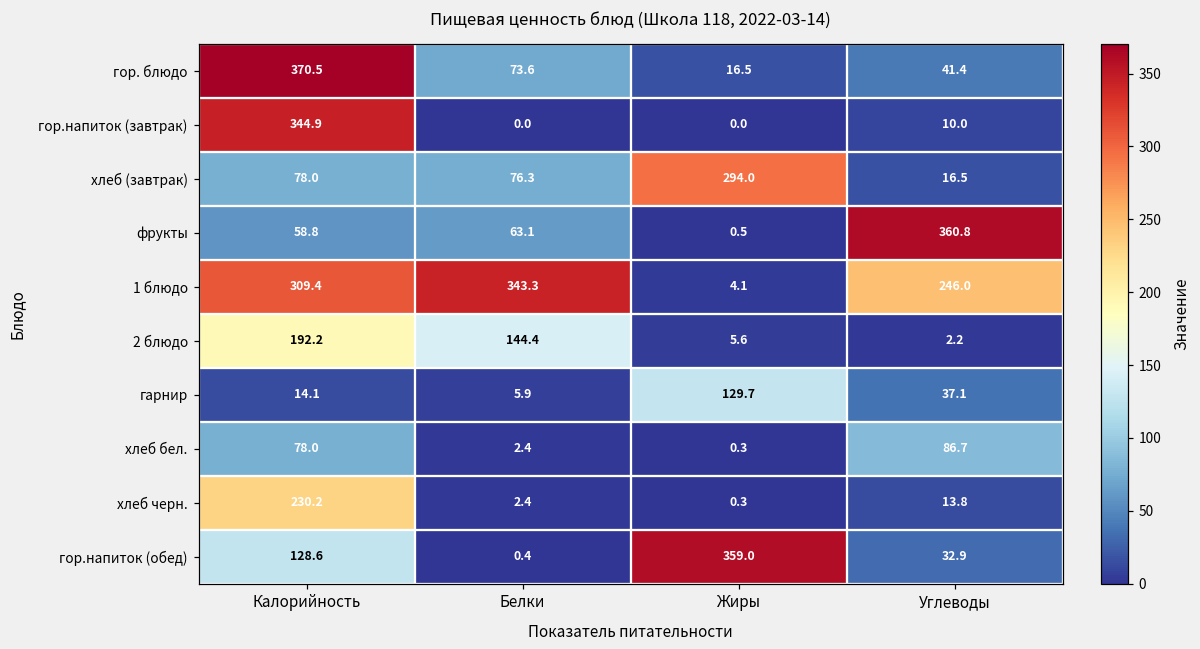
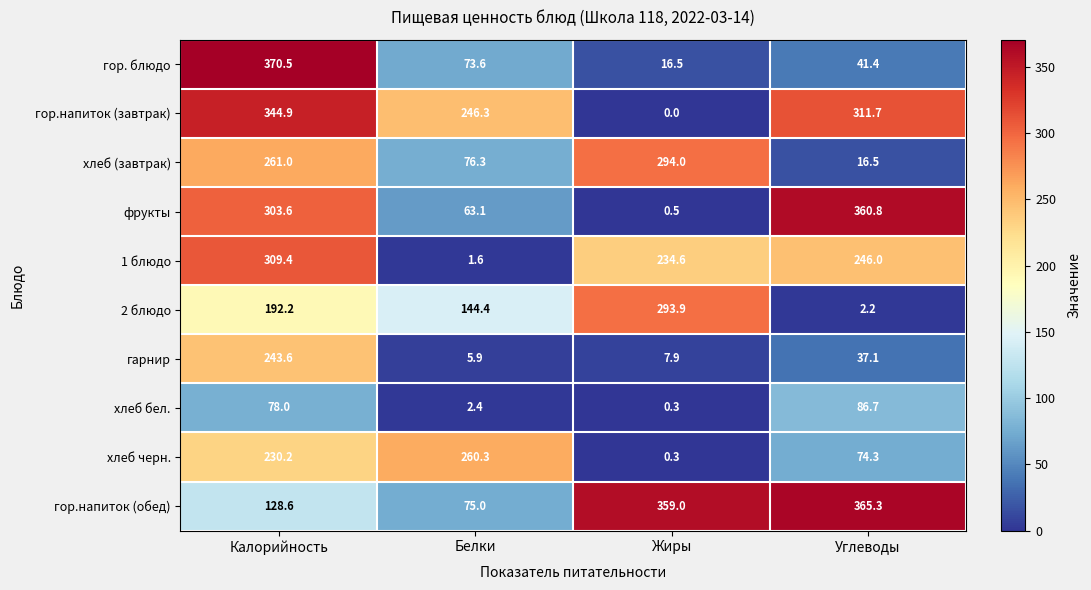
  {
    "гор. блюдо": {
      "Калорийность": 370.5,
      "Белки": 73.6,
      "Жиры": 16.5,
      "Углеводы": 41.4
    },
    "гор.напиток (завтрак)": {
      "Калорийность": 344.9,
-     "Белки": 0.0,
+     "Белки": 246.3,
      "Жиры": 0.0,
-     "Углеводы": 10.0
+     "Углеводы": 311.7
    },
    "хлеб (завтрак)": {
-     "Калорийность": 78.0,
+     "Калорийность": 261.0,
      "Белки": 76.3,
      "Жиры": 294.0,
      "Углеводы": 16.5
    },
    "фрукты": {
-     "Калорийность": 58.8,
+     "Калорийность": 303.6,
      "Белки": 63.1,
      "Жиры": 0.5,
      "Углеводы": 360.8
    },
    "1 блюдо": {
      "Калорийность": 309.4,
-     "Белки": 343.3,
-     "Жиры": 4.1,
+     "Белки": 1.6,
+     "Жиры": 234.6,
      "Углеводы": 246.0
    },
    "2 блюдо": {
      "Калорийность": 192.2,
      "Белки": 144.4,
-     "Жиры": 5.6,
+     "Жиры": 293.9,
      "Углеводы": 2.2
    },
    "гарнир": {
-     "Калорийность": 14.1,
+     "Калорийность": 243.6,
      "Белки": 5.9,
-     "Жиры": 129.7,
+     "Жиры": 7.9,
      "Углеводы": 37.1
    },
    "хлеб бел.": {
      "Калорийность": 78.0,
      "Белки": 2.4,
      "Жиры": 0.3,
      "Углеводы": 86.7
    },
    "хлеб черн.": {
      "Калорийность": 230.2,
-     "Белки": 2.4,
+     "Белки": 260.3,
      "Жиры": 0.3,
-     "Углеводы": 13.8
+     "Углеводы": 74.3
    },
    "гор.напиток (обед)": {
      "Калорийность": 128.6,
-     "Белки": 0.4,
+     "Белки": 75.0,
      "Жиры": 359.0,
-     "Углеводы": 32.9
+     "Углеводы": 365.3
    }
  }
